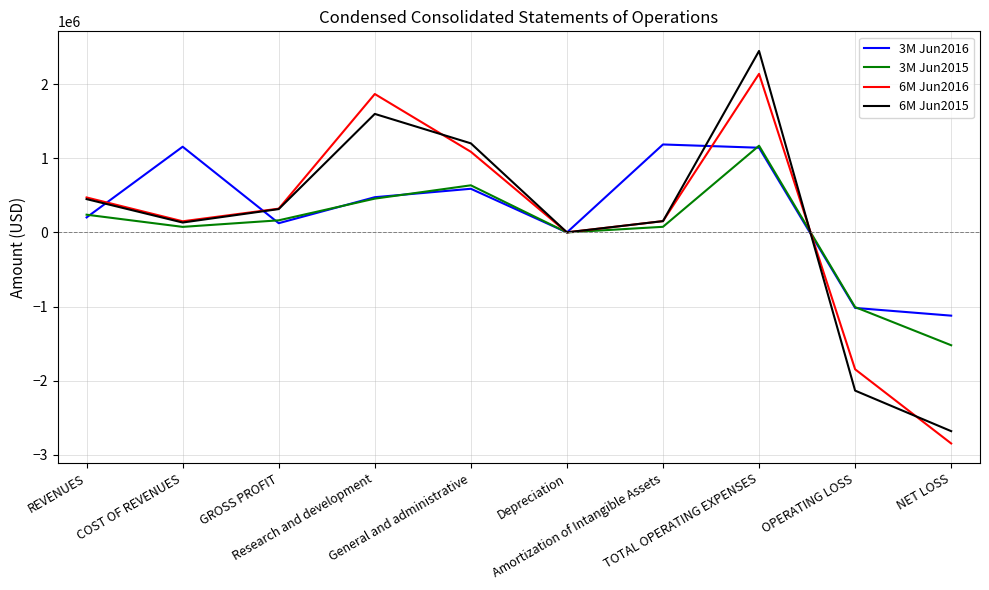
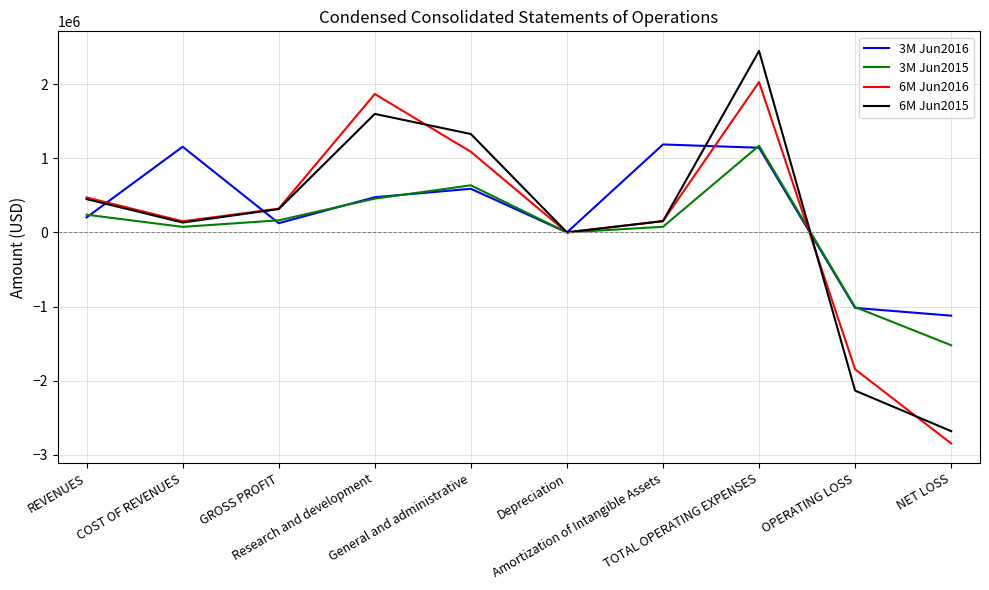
  {
    "3M Jun2016": {
      "REVENUES": 200000,
      "COST OF REVENUES": 1200000,
      "GROSS PROFIT": 100000,
      "General and administrative": 600000,
      "Amortization of Intangible Assets": 1200000,
      "NET LOSS": -1100000
    },
    "3M Jun2015": {
      "REVENUES": 200000,
      "COST OF REVENUES": 100000,
      "GROSS PROFIT": 200000,
      "General and administrative": 600000,
      "Amortization of Intangible Assets": 100000,
      "NET LOSS": -1500000
    },
    "6M Jun2016": {
      "Research and development": 1900000,
      "General and administrative": 1100000,
-     "TOTAL OPERATING EXPENSES": 2100000,
+     "TOTAL OPERATING EXPENSES": 2000000,
      "OPERATING LOSS": -1800000,
      "NET LOSS": -2800000
    },
    "6M Jun2015": {
      "Research and development": 1600000,
-     "General and administrative": 1200000,
+     "General and administrative": 1300000,
      "TOTAL OPERATING EXPENSES": 2400000,
      "OPERATING LOSS": -2100000,
      "NET LOSS": -2700000
    }
  }
